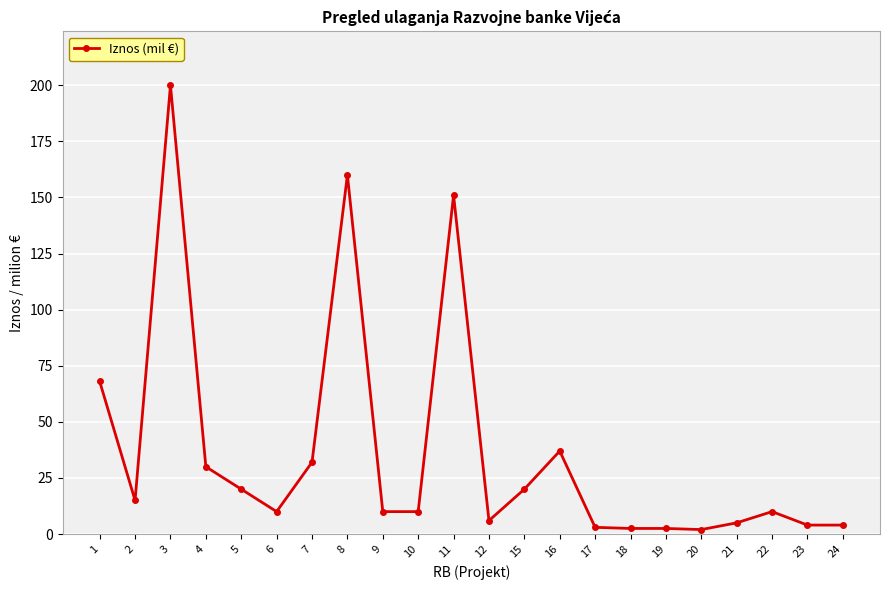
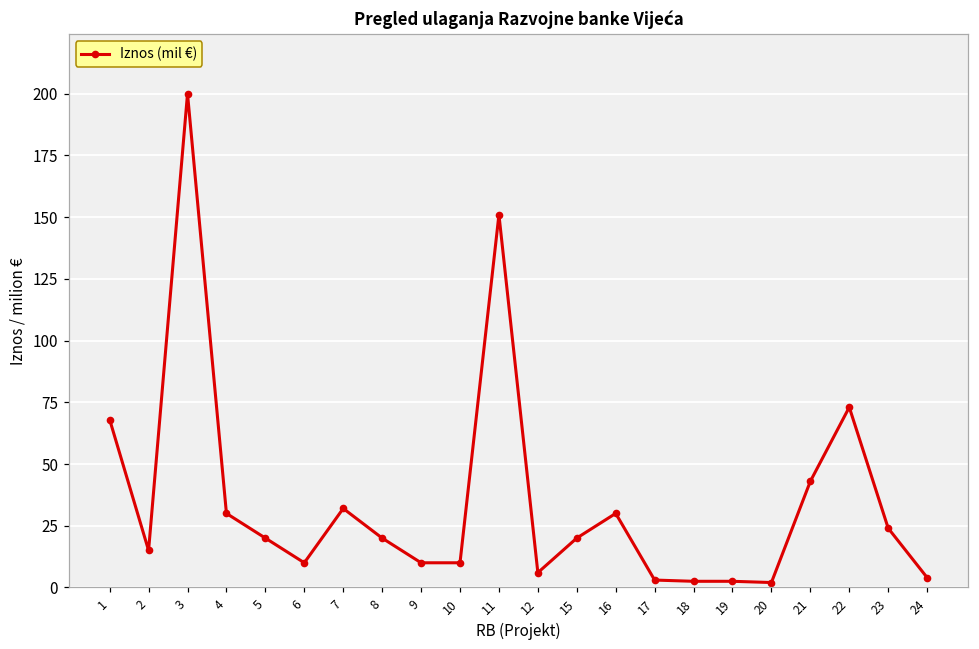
  {
    "1": 68,
    "2": 15,
    "3": 200,
    "4": 30,
    "5": 20,
    "6": 10,
    "7": 32,
-   "8": 160,
+   "8": 20,
    "9": 10,
    "10": 10,
    "11": 151,
    "12": 6,
    "15": 20,
-   "16": 37,
+   "16": 30,
    "17": 3,
    "18": 3,
    "19": 3,
    "20": 2,
-   "21": 5,
-   "22": 10,
-   "23": 4,
+   "21": 43,
+   "22": 73,
+   "23": 24,
    "24": 4
  }
